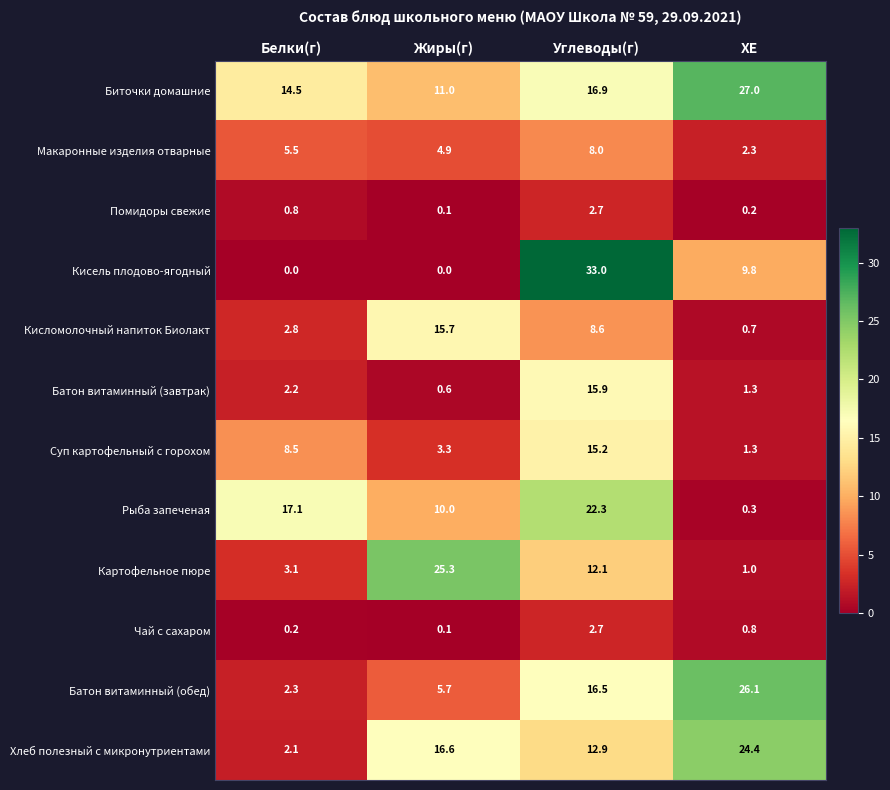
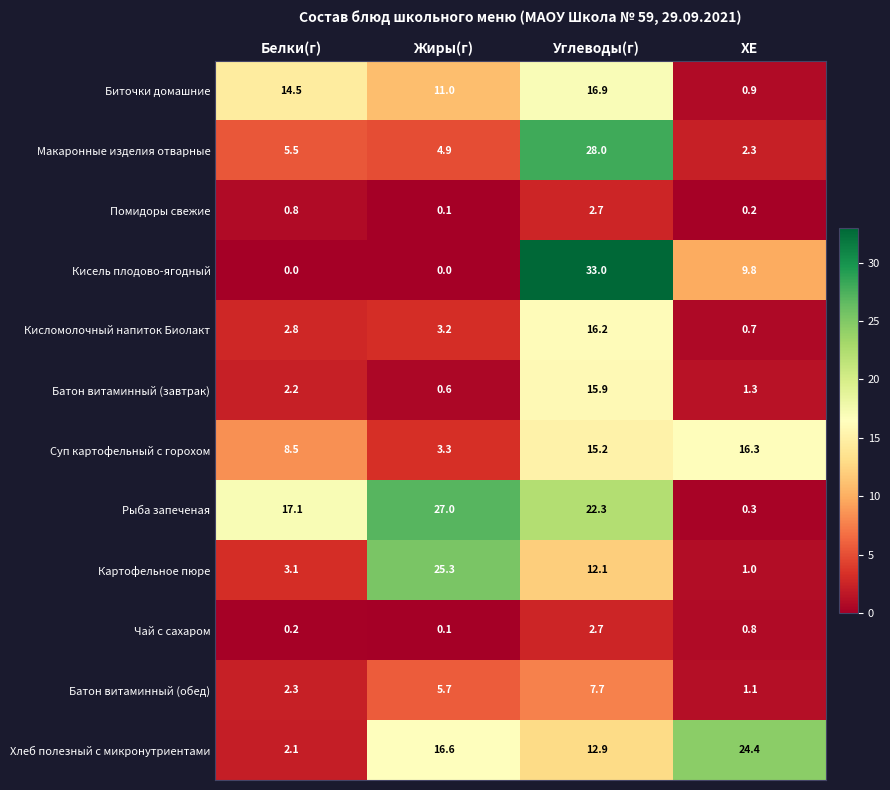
  {
    "Биточки домашние": {
      "Белки(г)": 14.5,
      "Жиры(г)": 11.0,
      "Углеводы(г)": 16.9,
-     "ХЕ": 27.0
+     "ХЕ": 0.9
    },
    "Макаронные изделия отварные": {
      "Белки(г)": 5.5,
      "Жиры(г)": 4.9,
-     "Углеводы(г)": 8.0,
+     "Углеводы(г)": 28.0,
      "ХЕ": 2.3
    },
    "Помидоры свежие": {
      "Белки(г)": 0.8,
      "Жиры(г)": 0.1,
      "Углеводы(г)": 2.7,
      "ХЕ": 0.2
    },
    "Кисель плодово-ягодный": {
      "Белки(г)": 0.0,
      "Жиры(г)": 0.0,
      "Углеводы(г)": 33.0,
      "ХЕ": 9.8
    },
    "Кисломолочный напиток Биолакт": {
      "Белки(г)": 2.8,
-     "Жиры(г)": 15.7,
-     "Углеводы(г)": 8.6,
+     "Жиры(г)": 3.2,
+     "Углеводы(г)": 16.2,
      "ХЕ": 0.7
    },
    "Батон витаминный (завтрак)": {
      "Белки(г)": 2.2,
      "Жиры(г)": 0.6,
      "Углеводы(г)": 15.9,
      "ХЕ": 1.3
    },
    "Суп картофельный с горохом": {
      "Белки(г)": 8.5,
      "Жиры(г)": 3.3,
      "Углеводы(г)": 15.2,
-     "ХЕ": 1.3
+     "ХЕ": 16.3
    },
    "Рыба запеченая": {
      "Белки(г)": 17.1,
-     "Жиры(г)": 10.0,
+     "Жиры(г)": 27.0,
      "Углеводы(г)": 22.3,
      "ХЕ": 0.3
    },
    "Картофельное пюре": {
      "Белки(г)": 3.1,
      "Жиры(г)": 25.3,
      "Углеводы(г)": 12.1,
      "ХЕ": 1.0
    },
    "Чай с сахаром": {
      "Белки(г)": 0.2,
      "Жиры(г)": 0.1,
      "Углеводы(г)": 2.7,
      "ХЕ": 0.8
    },
    "Батон витаминный (обед)": {
      "Белки(г)": 2.3,
      "Жиры(г)": 5.7,
-     "Углеводы(г)": 16.5,
-     "ХЕ": 26.1
+     "Углеводы(г)": 7.7,
+     "ХЕ": 1.1
    },
    "Хлеб полезный с микронутриентами": {
      "Белки(г)": 2.1,
      "Жиры(г)": 16.6,
      "Углеводы(г)": 12.9,
      "ХЕ": 24.4
    }
  }
